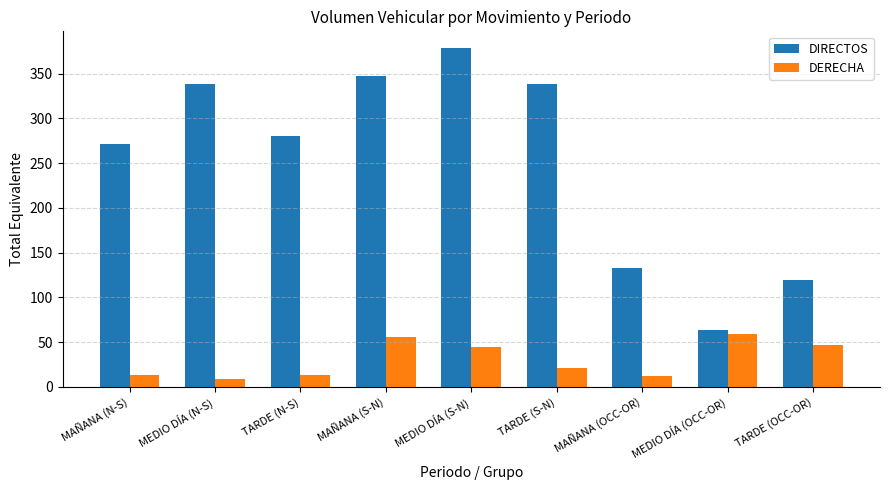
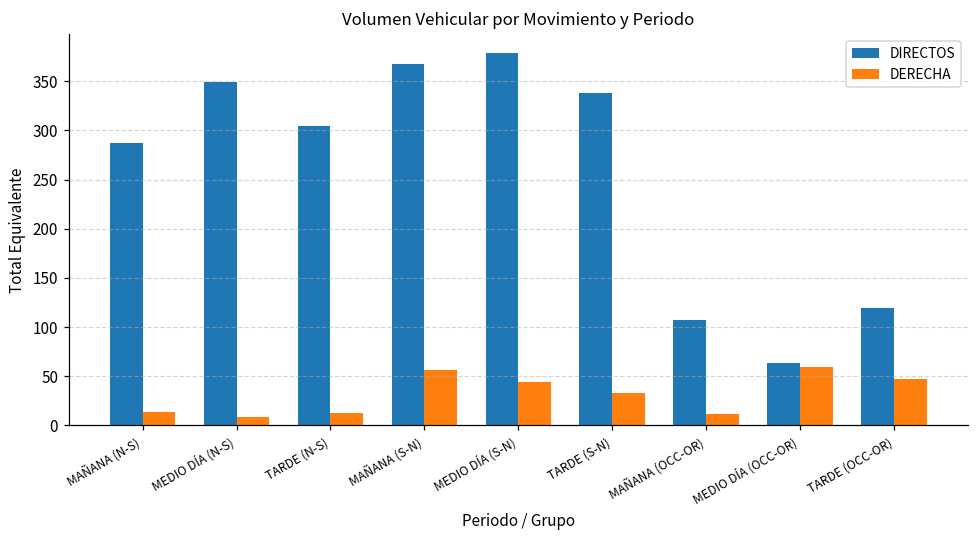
  {
    "DIRECTOS": {
-     "MAÑANA (N-S)": 270,
-     "MEDIO DÍA (N-S)": 340,
-     "TARDE (N-S)": 280,
-     "MAÑANA (S-N)": 350,
+     "MAÑANA (N-S)": 290,
+     "MEDIO DÍA (N-S)": 350,
+     "TARDE (N-S)": 300,
+     "MAÑANA (S-N)": 370,
      "MEDIO DÍA (S-N)": 380,
      "TARDE (S-N)": 340,
-     "MAÑANA (OCC-OR)": 130,
+     "MAÑANA (OCC-OR)": 110,
      "MEDIO DÍA (OCC-OR)": 60,
      "TARDE (OCC-OR)": 120
    },
    "DERECHA": {
      "MAÑANA (N-S)": 10,
      "MEDIO DÍA (N-S)": 10,
      "TARDE (N-S)": 10,
      "MAÑANA (S-N)": 60,
      "MEDIO DÍA (S-N)": 40,
-     "TARDE (S-N)": 20,
+     "TARDE (S-N)": 30,
      "MAÑANA (OCC-OR)": 10,
      "MEDIO DÍA (OCC-OR)": 60,
      "TARDE (OCC-OR)": 50
    }
  }
